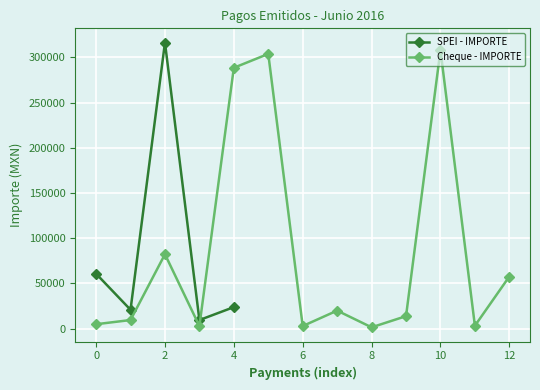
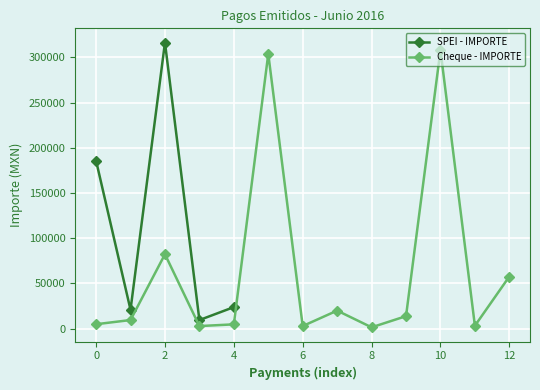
  {
    "SPEI - IMPORTE": {
-     "0": 60000,
+     "0": 190000,
      "2": 320000,
      "4": 20000
    },
    "Cheque - IMPORTE": {
      "0": 0,
      "2": 80000,
-     "4": 290000,
+     "4": 0,
      "6": 0,
      "8": 0,
      "12": 60000
    }
  }
